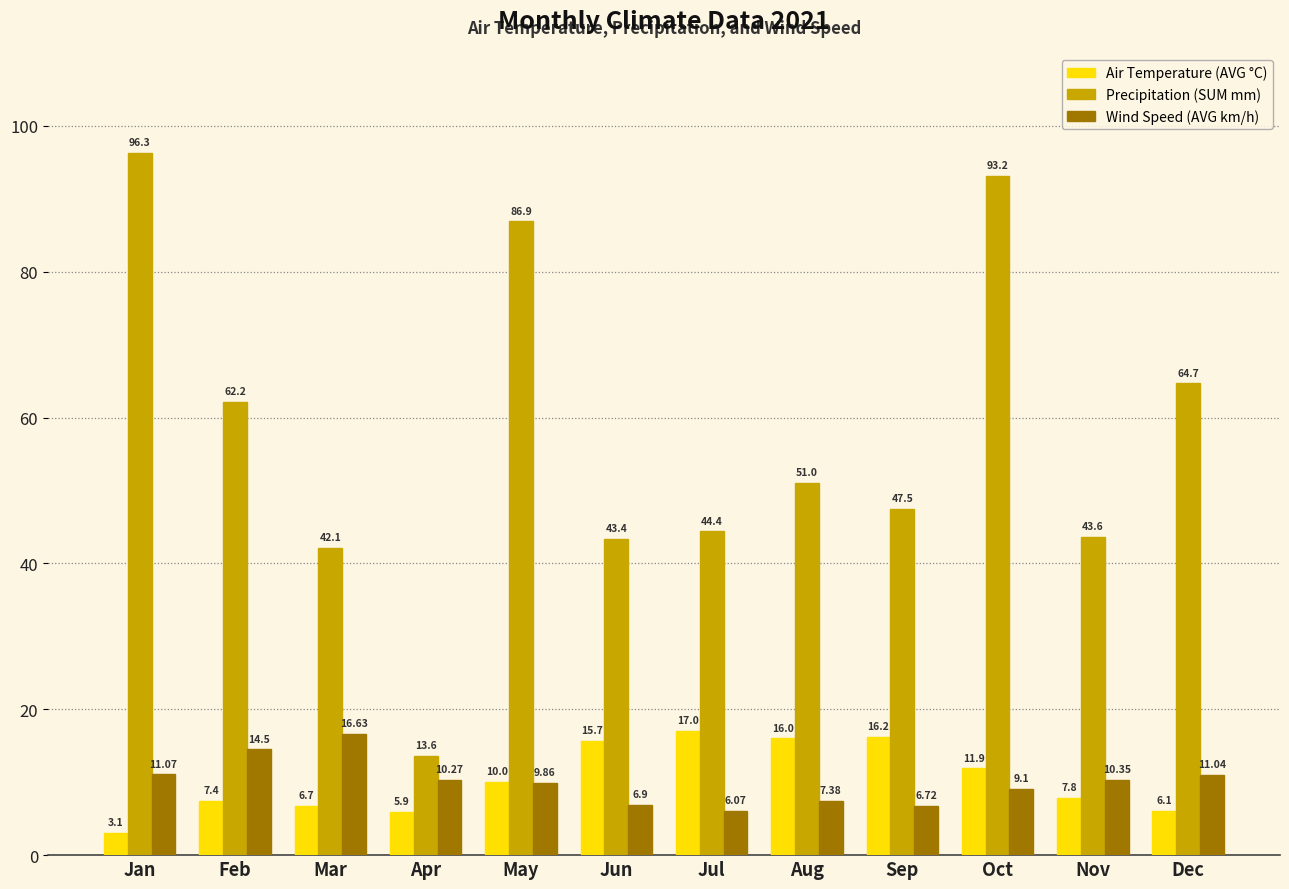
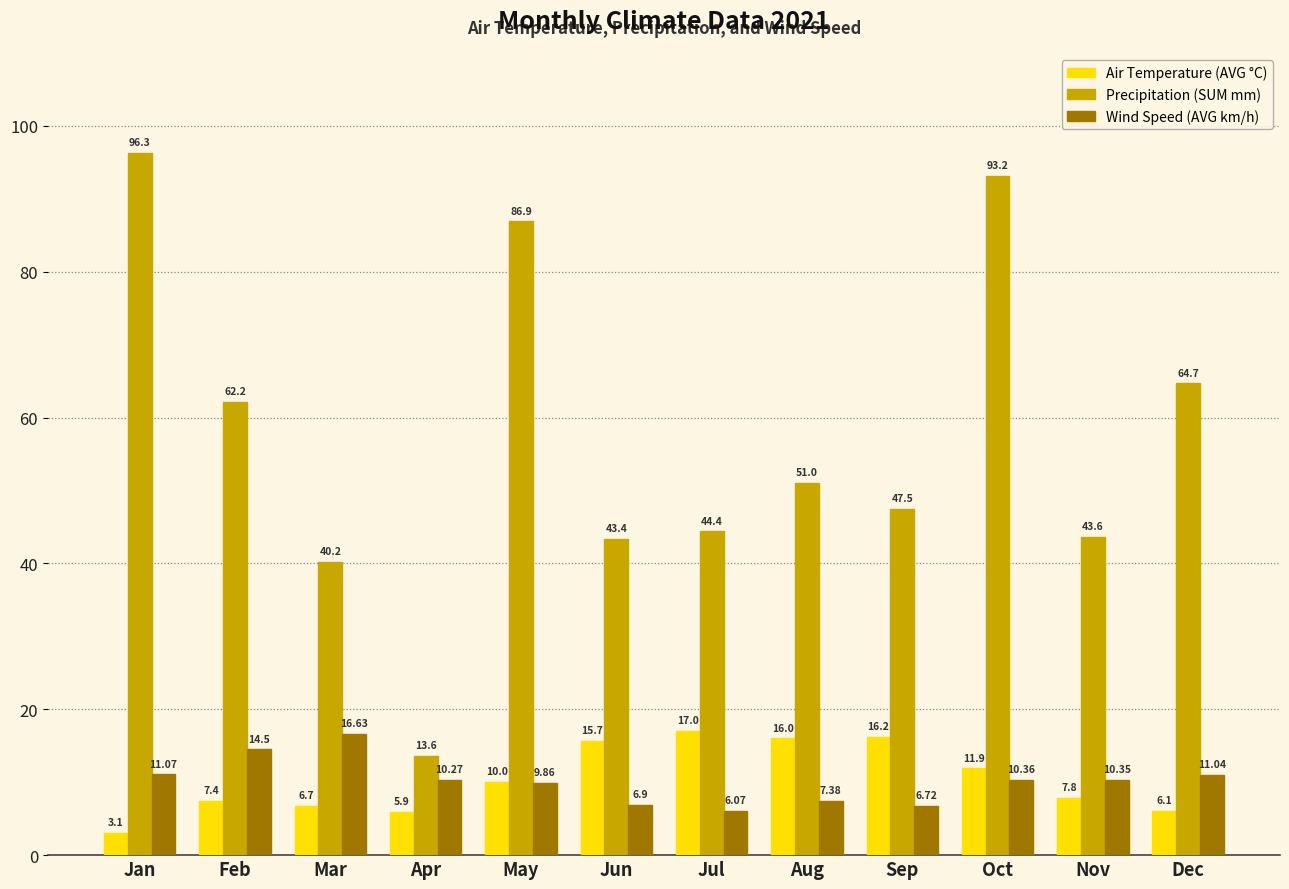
  {
    "Air Temperature (AVG °C)": {
      "Jan": 3.1,
      "Feb": 7.4,
      "Mar": 6.7,
      "Apr": 5.9,
      "May": 10.0,
      "Jun": 15.7,
      "Jul": 17.0,
      "Aug": 16.0,
      "Sep": 16.2,
      "Oct": 11.9,
      "Nov": 7.8,
      "Dec": 6.1
    },
    "Precipitation (SUM mm)": {
      "Jan": 96.3,
      "Feb": 62.2,
-     "Mar": 42.1,
+     "Mar": 40.2,
      "Apr": 13.6,
      "May": 86.9,
      "Jun": 43.4,
      "Jul": 44.4,
      "Aug": 51.0,
      "Sep": 47.5,
      "Oct": 93.2,
      "Nov": 43.6,
      "Dec": 64.7
    },
    "Wind Speed (AVG km/h)": {
      "Jan": 11.07,
      "Feb": 14.5,
      "Mar": 16.63,
      "Apr": 10.27,
      "May": 9.86,
      "Jun": 6.9,
      "Jul": 6.07,
      "Aug": 7.38,
      "Sep": 6.72,
-     "Oct": 9.1,
+     "Oct": 10.36,
      "Nov": 10.35,
      "Dec": 11.04
    }
  }
